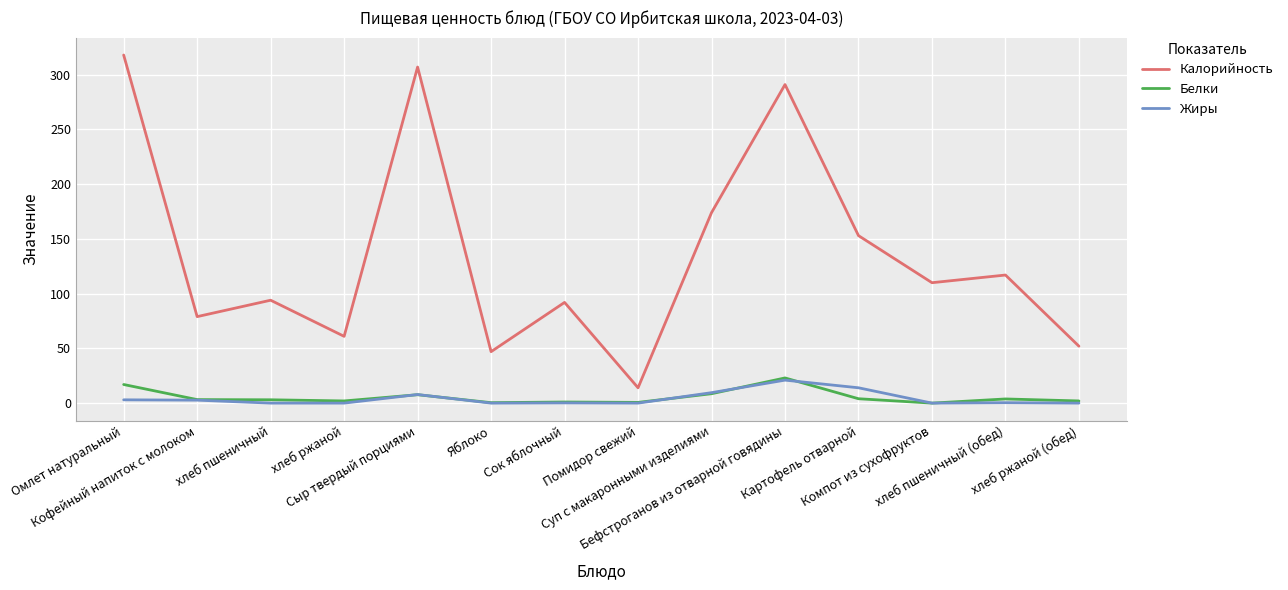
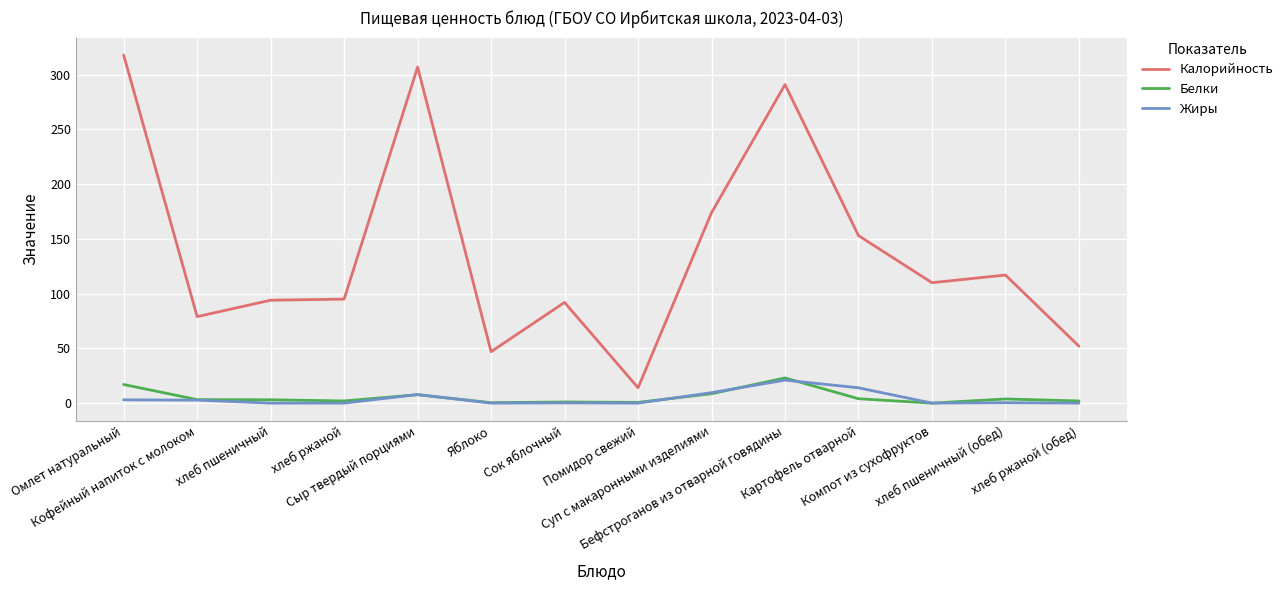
  {
    "Калорийность": {
      "Омлет натуральный": 318,
      "Кофейный напиток с молоком": 79,
      "хлеб пшеничный": 94,
-     "хлеб ржаной": 61,
+     "хлеб ржаной": 95,
      "Сыр твердый порциями": 307,
      "Яблоко": 47,
      "Сок яблочный": 92,
      "Помидор свежий": 14,
      "Суп с макаронными изделиями": 174,
      "Бефстроганов из отварной говядины": 291,
      "Картофель отварной": 153,
      "Компот из сухофруктов": 110,
      "хлеб пшеничный (обед)": 117,
      "хлеб ржаной (обед)": 52
    },
    "Белки": {
      "Омлет натуральный": 17,
      "хлеб пшеничный": 3,
      "Картофель отварной": 4,
      "хлеб пшеничный (обед)": 4
    },
    "Жиры": {
      "Омлет натуральный": 3,
      "хлеб пшеничный": 0,
      "Картофель отварной": 14,
      "хлеб пшеничный (обед)": 0
    }
  }
